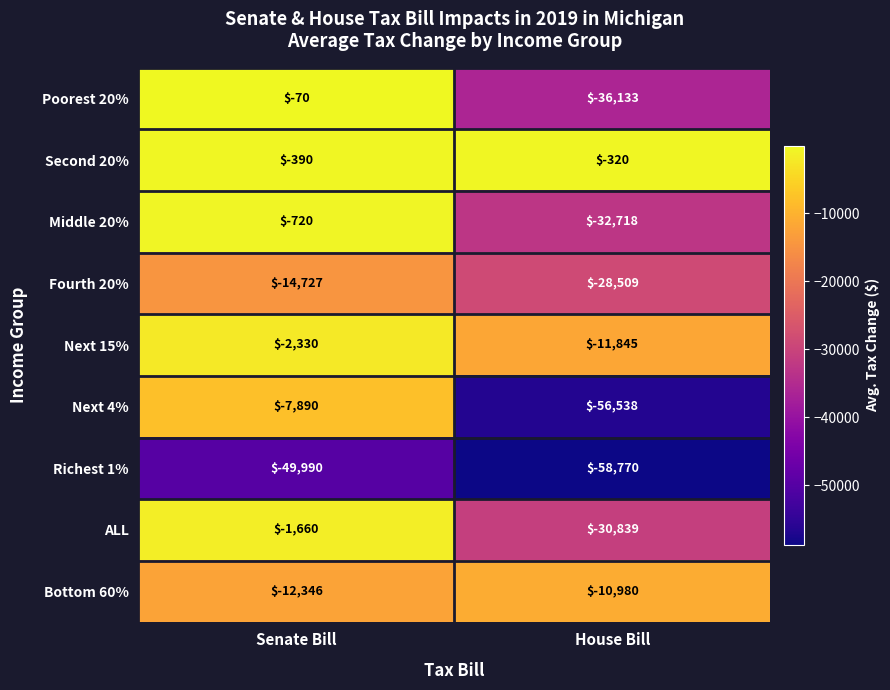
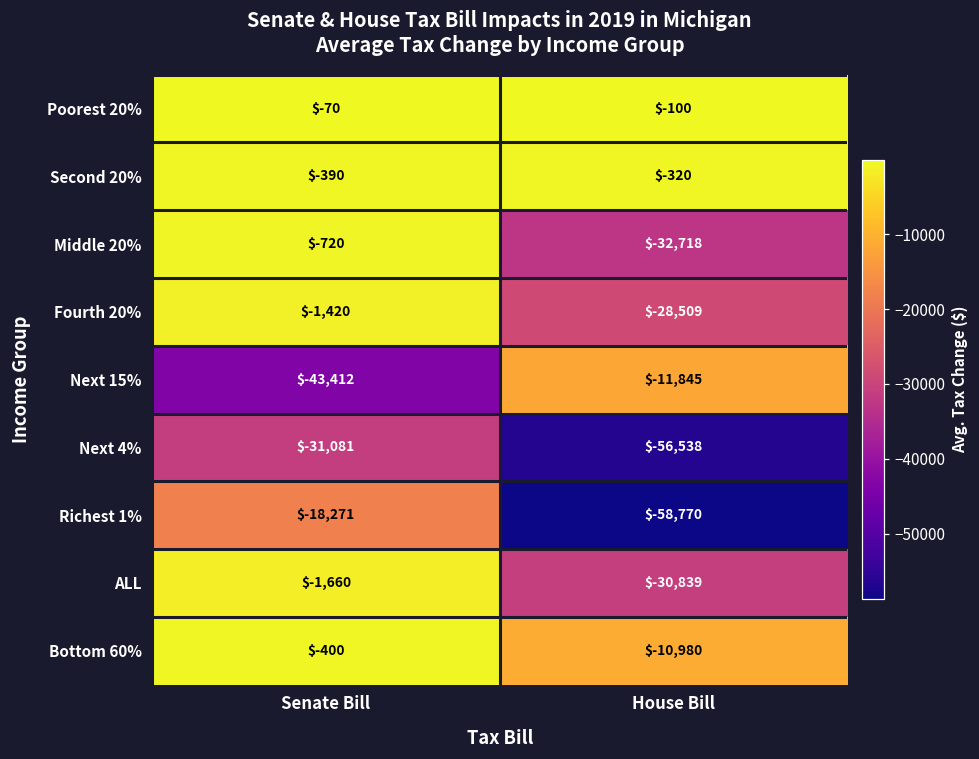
  {
    "Poorest 20%": {
      "Senate Bill": "$-70",
-     "House Bill": "$-36,133"
+     "House Bill": "$-100"
    },
    "Second 20%": {
      "Senate Bill": "$-390",
      "House Bill": "$-320"
    },
    "Middle 20%": {
      "Senate Bill": "$-720",
      "House Bill": "$-32,718"
    },
    "Fourth 20%": {
-     "Senate Bill": "$-14,727",
+     "Senate Bill": "$-1,420",
      "House Bill": "$-28,509"
    },
    "Next 15%": {
-     "Senate Bill": "$-2,330",
+     "Senate Bill": "$-43,412",
      "House Bill": "$-11,845"
    },
    "Next 4%": {
-     "Senate Bill": "$-7,890",
+     "Senate Bill": "$-31,081",
      "House Bill": "$-56,538"
    },
    "Richest 1%": {
-     "Senate Bill": "$-49,990",
+     "Senate Bill": "$-18,271",
      "House Bill": "$-58,770"
    },
    "ALL": {
      "Senate Bill": "$-1,660",
      "House Bill": "$-30,839"
    },
    "Bottom 60%": {
-     "Senate Bill": "$-12,346",
+     "Senate Bill": "$-400",
      "House Bill": "$-10,980"
    }
  }
